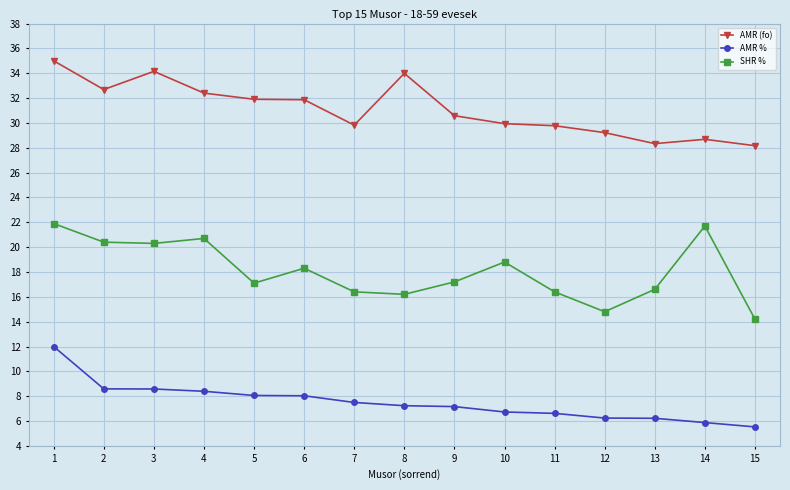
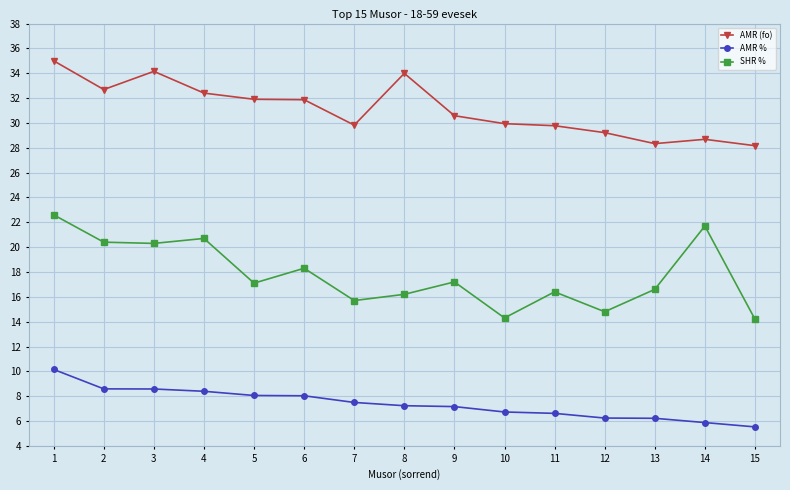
  {
    "AMR (fo)": {
      "1": 35.0,
      "2": 32.7,
      "3": 34.2,
      "4": 32.4,
      "5": 31.9,
      "6": 31.9,
      "7": 29.8,
      "8": 34.0,
      "9": 30.6,
      "10": 29.9,
      "11": 29.8,
      "12": 29.2,
      "13": 28.3,
      "14": 28.7,
      "15": 28.2
    },
    "AMR %": {
-     "1": 12.0,
+     "1": 10.2,
      "2": 8.6,
      "3": 8.6,
      "4": 8.4,
      "5": 8.1,
      "6": 8.0,
      "7": 7.5,
      "8": 7.2,
      "9": 7.2,
      "10": 6.7,
      "11": 6.6,
      "12": 6.2,
      "13": 6.2,
      "14": 5.9,
      "15": 5.5
    },
    "SHR %": {
-     "1": 21.9,
+     "1": 22.6,
      "2": 20.4,
      "3": 20.3,
      "4": 20.7,
      "5": 17.1,
      "6": 18.3,
-     "7": 16.4,
+     "7": 15.7,
      "8": 16.2,
      "9": 17.2,
-     "10": 18.8,
+     "10": 14.3,
      "11": 16.4,
      "12": 14.8,
      "13": 16.6,
      "14": 21.7,
      "15": 14.2
    }
  }
